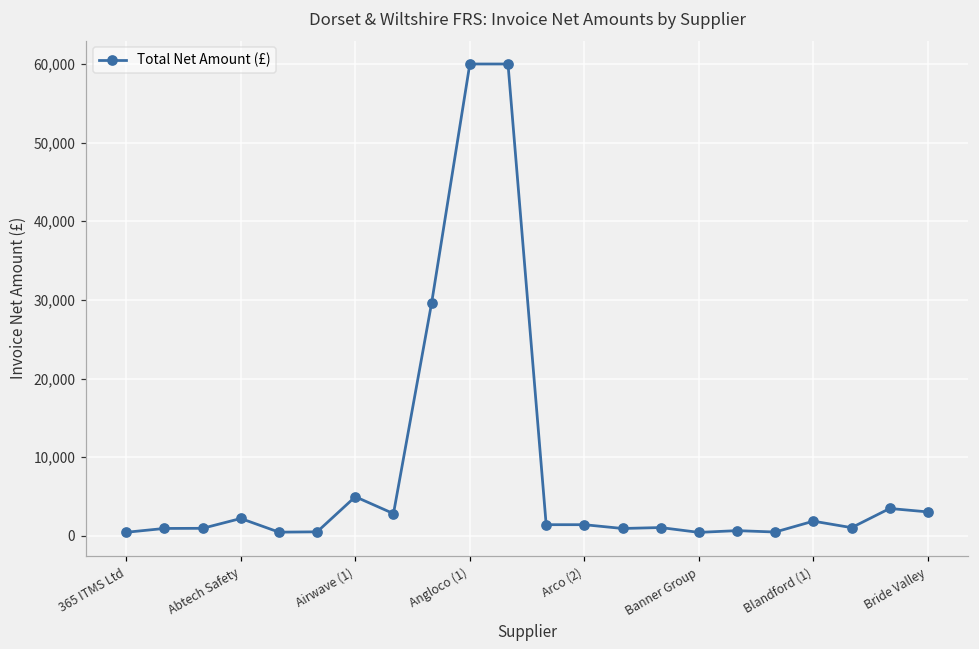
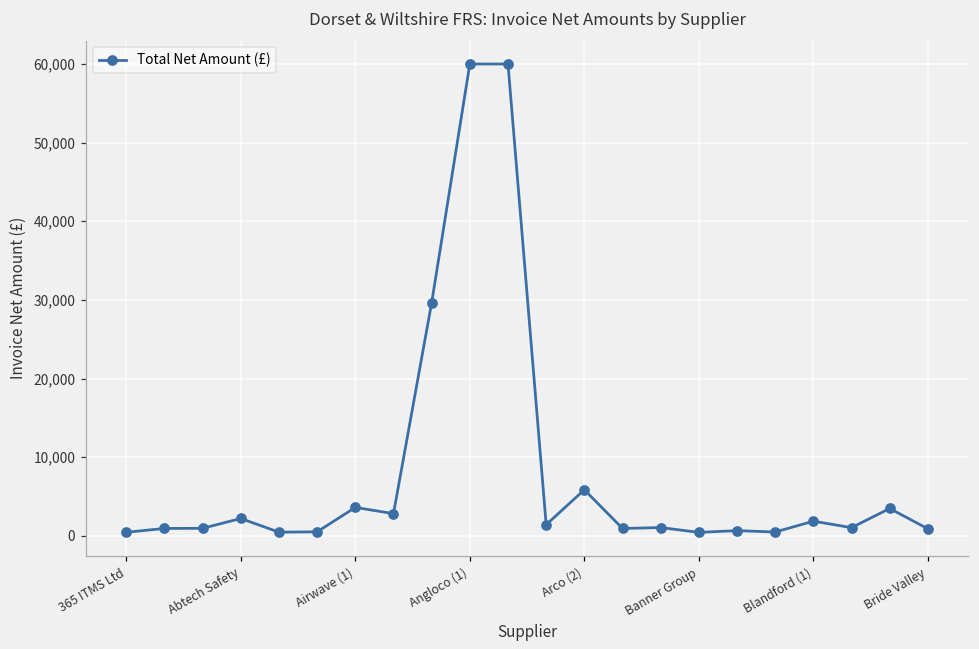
  {
    "365 ITMS Ltd": "0",
    "Abtech Safety": "2,000",
-   "Airwave (1)": "5,000",
+   "Airwave (1)": "4,000",
    "Angloco (1)": "60,000",
-   "Arco (2)": "1,000",
+   "Arco (2)": "6,000",
    "Banner Group": "0",
    "Blandford (1)": "2,000",
-   "Bride Valley": "3,000"
+   "Bride Valley": "1,000"
  }
